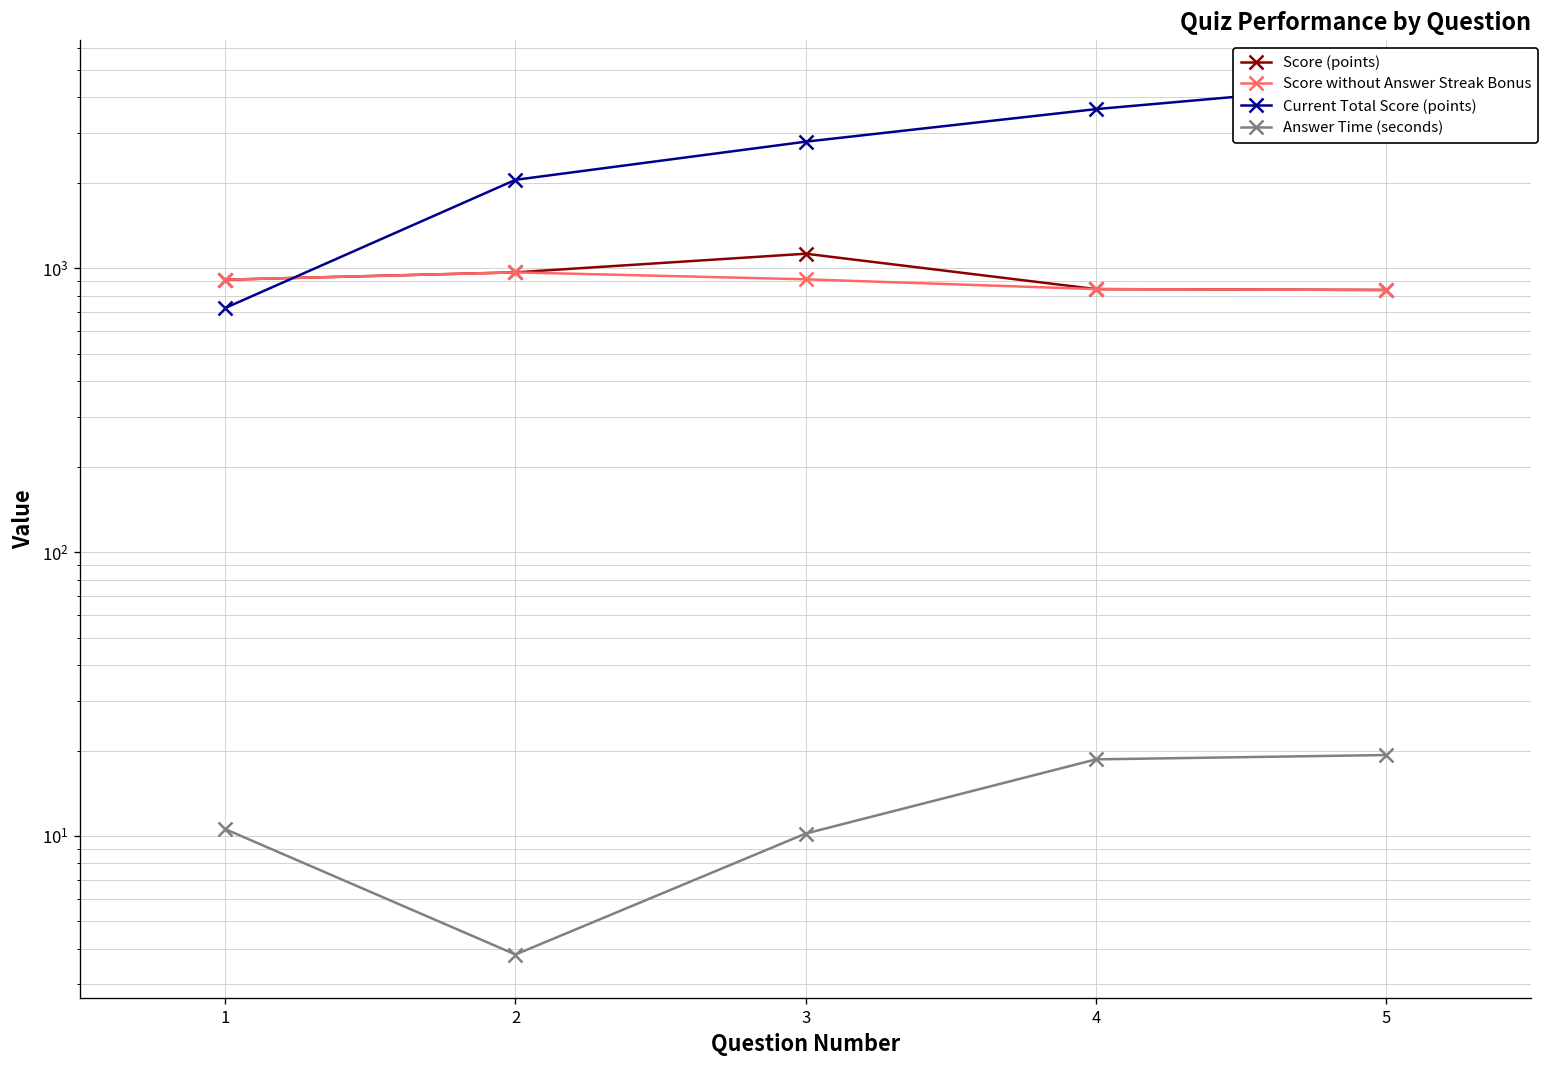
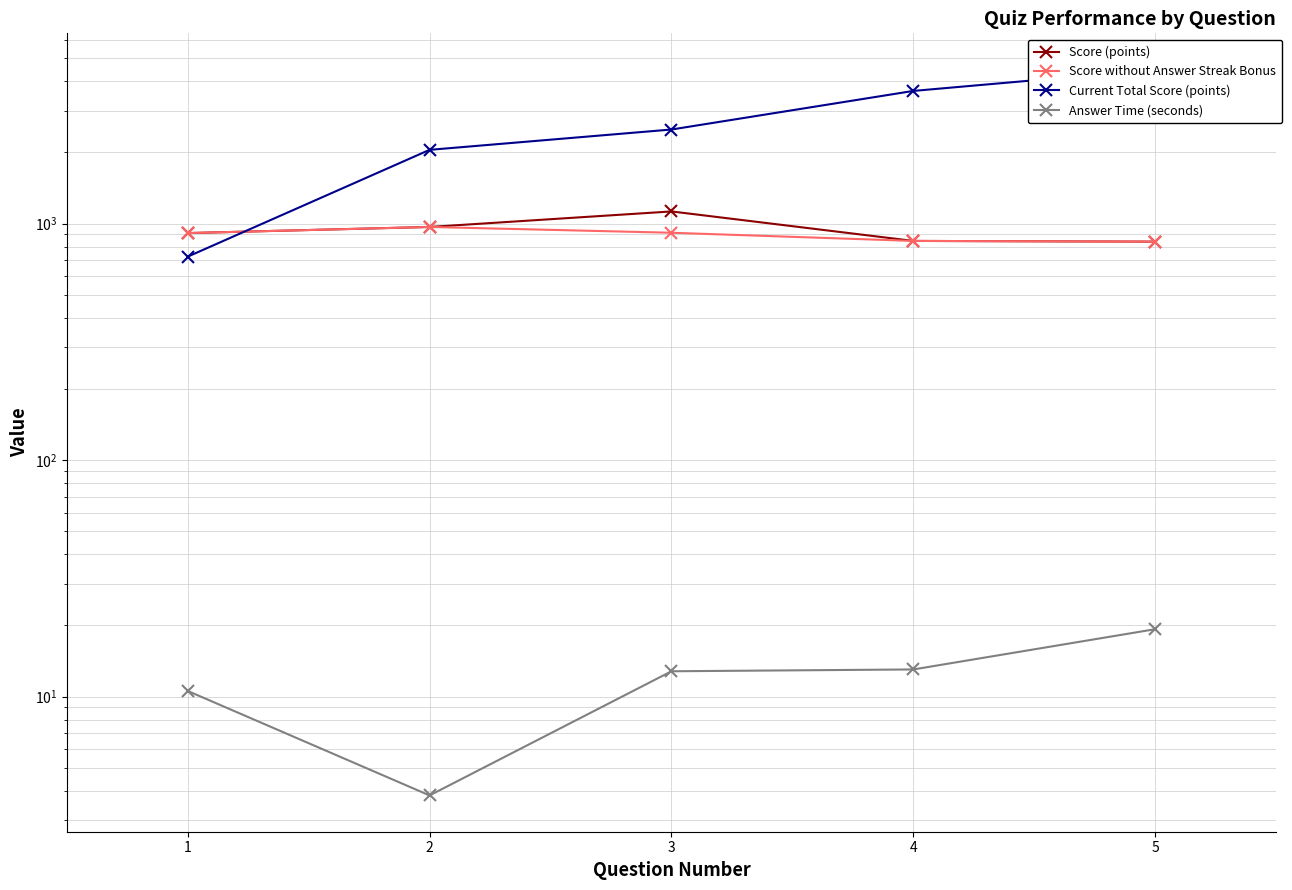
  {
    "Score (points)": {
      "3": 1100
    },
    "Score without Answer Streak Bonus": {
      "3": 920
    },
    "Current Total Score (points)": {
      "1": 730,
      "2": 2100,
-     "3": 2800,
+     "3": 2500,
      "4": 3600
    },
    "Answer Time (seconds)": {
      "1": 11,
      "2": 3.8,
-     "3": 10.2,
-     "4": 19,
+     "3": 13,
+     "4": 13,
      "5": 19
    }
  }
